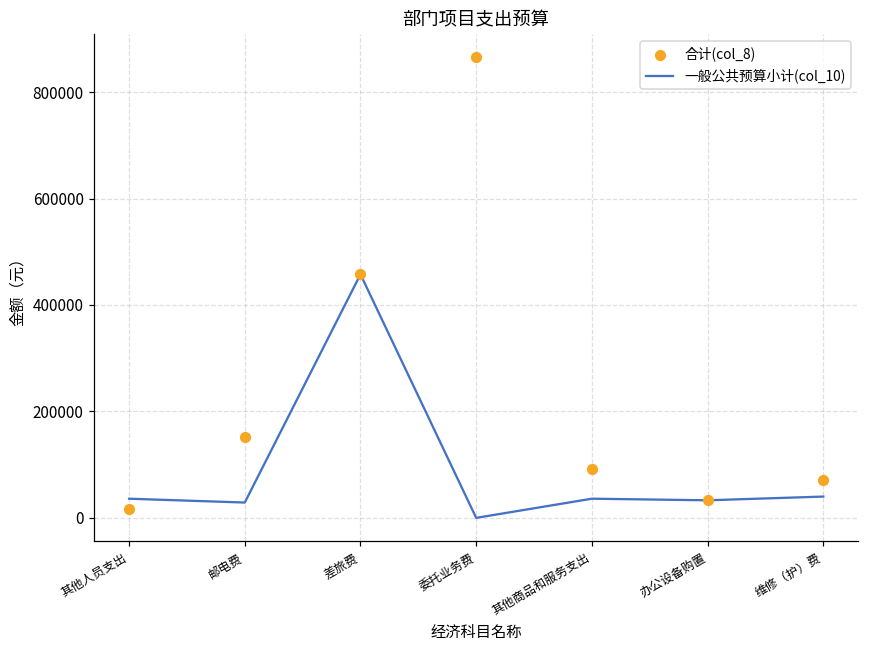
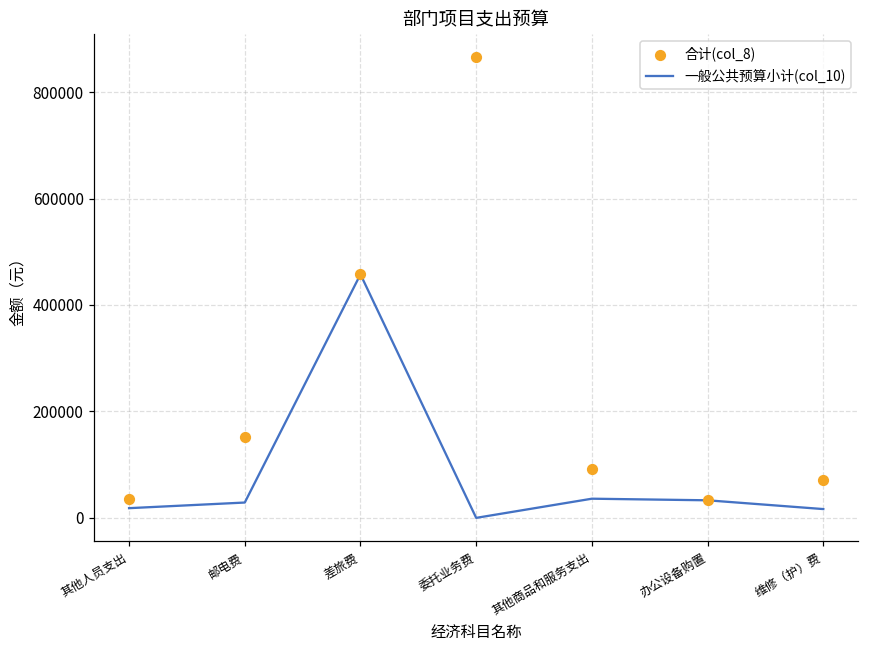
  {
    "一般公共预算小计(col_10)": {
-     "其他人员支出": 40000,
+     "其他人员支出": 20000,
      "邮电费": 30000,
      "委托业务费": 0,
      "其他商品和服务支出": 40000,
-     "维修（护）费": 40000
+     "维修（护）费": 20000
    },
    "合计(col_8)": {
-     "其他人员支出": 20000
+     "其他人员支出": 40000
    }
  }
